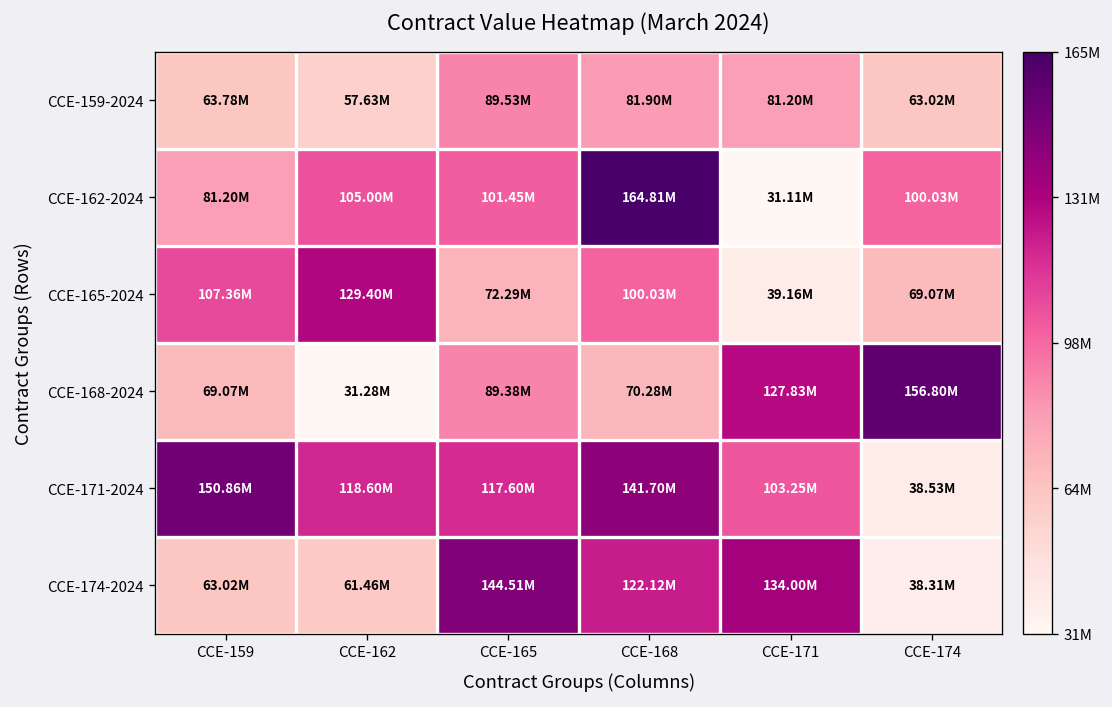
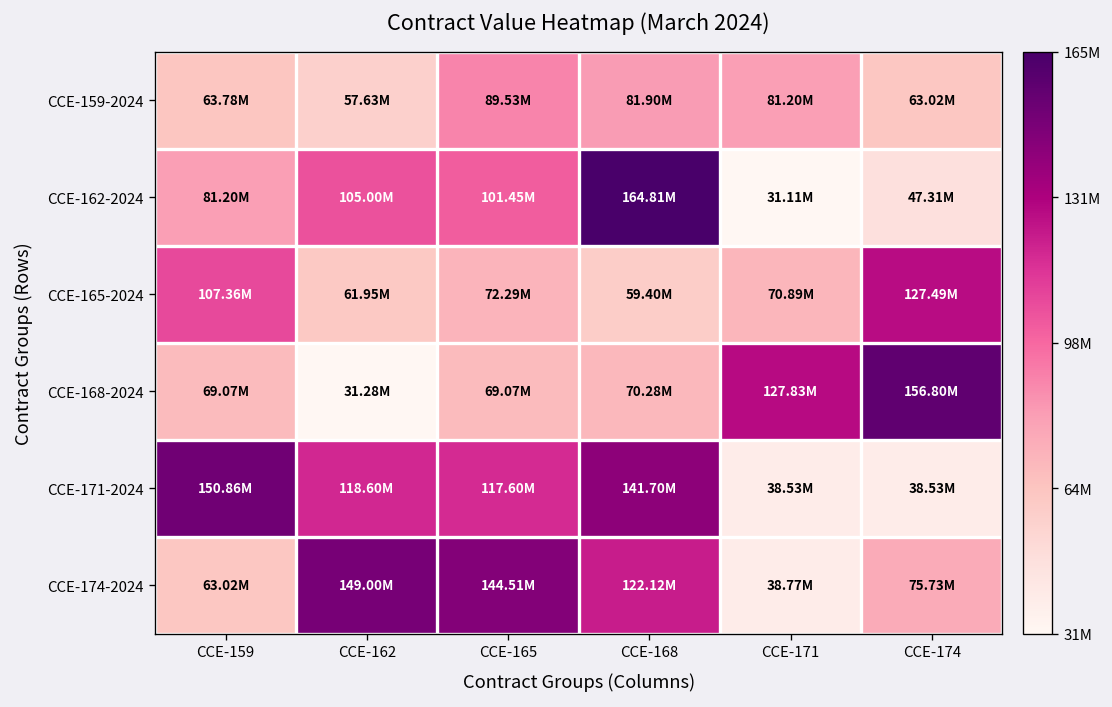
  {
    "CCE-159-2024": {
      "CCE-159": "63.78M",
      "CCE-162": "57.63M",
      "CCE-165": "89.53M",
      "CCE-168": "81.90M",
      "CCE-171": "81.20M",
      "CCE-174": "63.02M"
    },
    "CCE-162-2024": {
      "CCE-159": "81.20M",
      "CCE-162": "105.00M",
      "CCE-165": "101.45M",
      "CCE-168": "164.81M",
      "CCE-171": "31.11M",
-     "CCE-174": "100.03M"
+     "CCE-174": "47.31M"
    },
    "CCE-165-2024": {
      "CCE-159": "107.36M",
-     "CCE-162": "129.40M",
+     "CCE-162": "61.95M",
      "CCE-165": "72.29M",
-     "CCE-168": "100.03M",
-     "CCE-171": "39.16M",
-     "CCE-174": "69.07M"
+     "CCE-168": "59.40M",
+     "CCE-171": "70.89M",
+     "CCE-174": "127.49M"
    },
    "CCE-168-2024": {
      "CCE-159": "69.07M",
      "CCE-162": "31.28M",
-     "CCE-165": "89.38M",
+     "CCE-165": "69.07M",
      "CCE-168": "70.28M",
      "CCE-171": "127.83M",
      "CCE-174": "156.80M"
    },
    "CCE-171-2024": {
      "CCE-159": "150.86M",
      "CCE-162": "118.60M",
      "CCE-165": "117.60M",
      "CCE-168": "141.70M",
-     "CCE-171": "103.25M",
+     "CCE-171": "38.53M",
      "CCE-174": "38.53M"
    },
    "CCE-174-2024": {
      "CCE-159": "63.02M",
-     "CCE-162": "61.46M",
+     "CCE-162": "149.00M",
      "CCE-165": "144.51M",
      "CCE-168": "122.12M",
-     "CCE-171": "134.00M",
-     "CCE-174": "38.31M"
+     "CCE-171": "38.77M",
+     "CCE-174": "75.73M"
    }
  }
